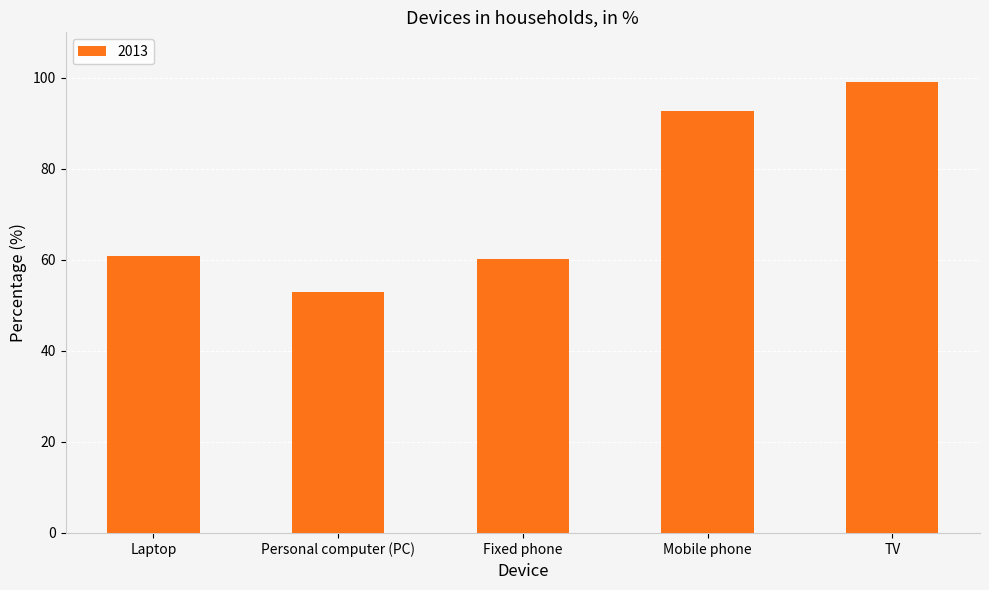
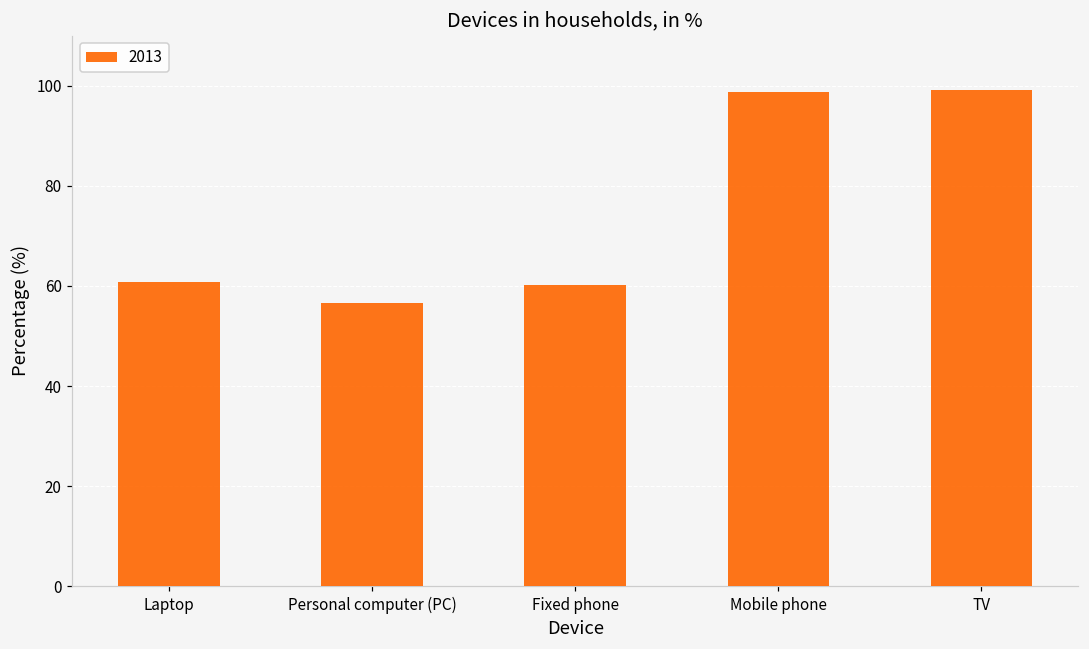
  {
    "Laptop": 61,
-   "Personal computer (PC)": 53,
+   "Personal computer (PC)": 57,
    "Fixed phone": 60,
-   "Mobile phone": 93,
+   "Mobile phone": 99,
    "TV": 99
  }
